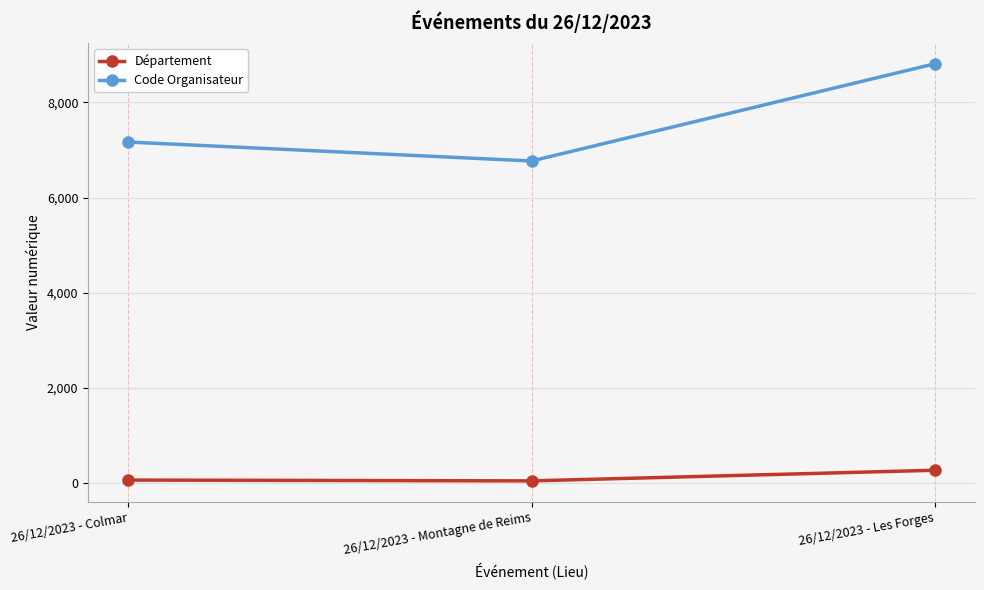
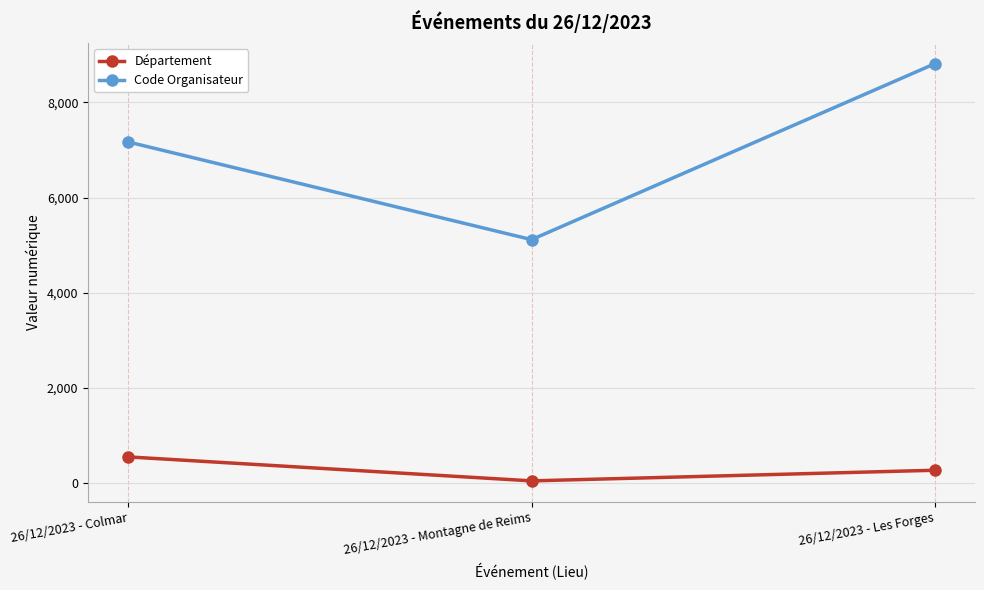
  {
    "Département": {
-     "26/12/2023 - Colmar": "100",
+     "26/12/2023 - Colmar": "600",
      "26/12/2023 - Montagne de Reims": "100",
      "26/12/2023 - Les Forges": "300"
    },
    "Code Organisateur": {
      "26/12/2023 - Colmar": "7,200",
-     "26/12/2023 - Montagne de Reims": "6,800",
+     "26/12/2023 - Montagne de Reims": "5,100",
      "26/12/2023 - Les Forges": "8,800"
    }
  }
